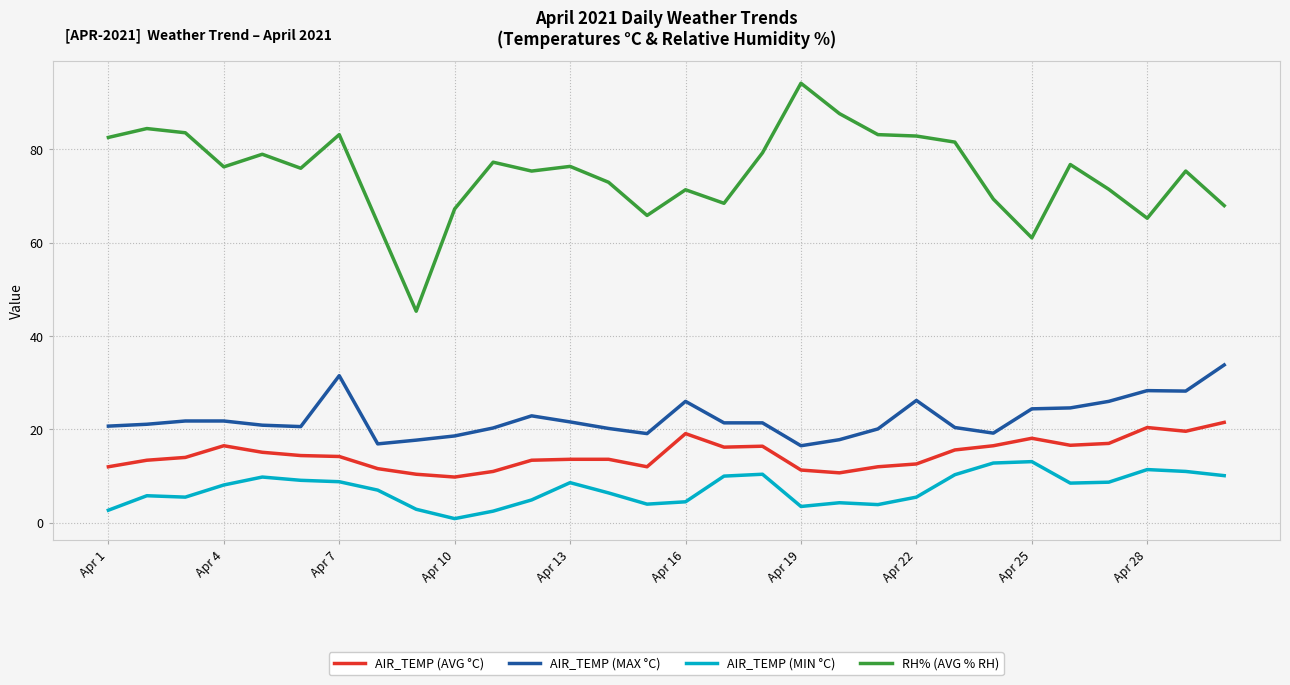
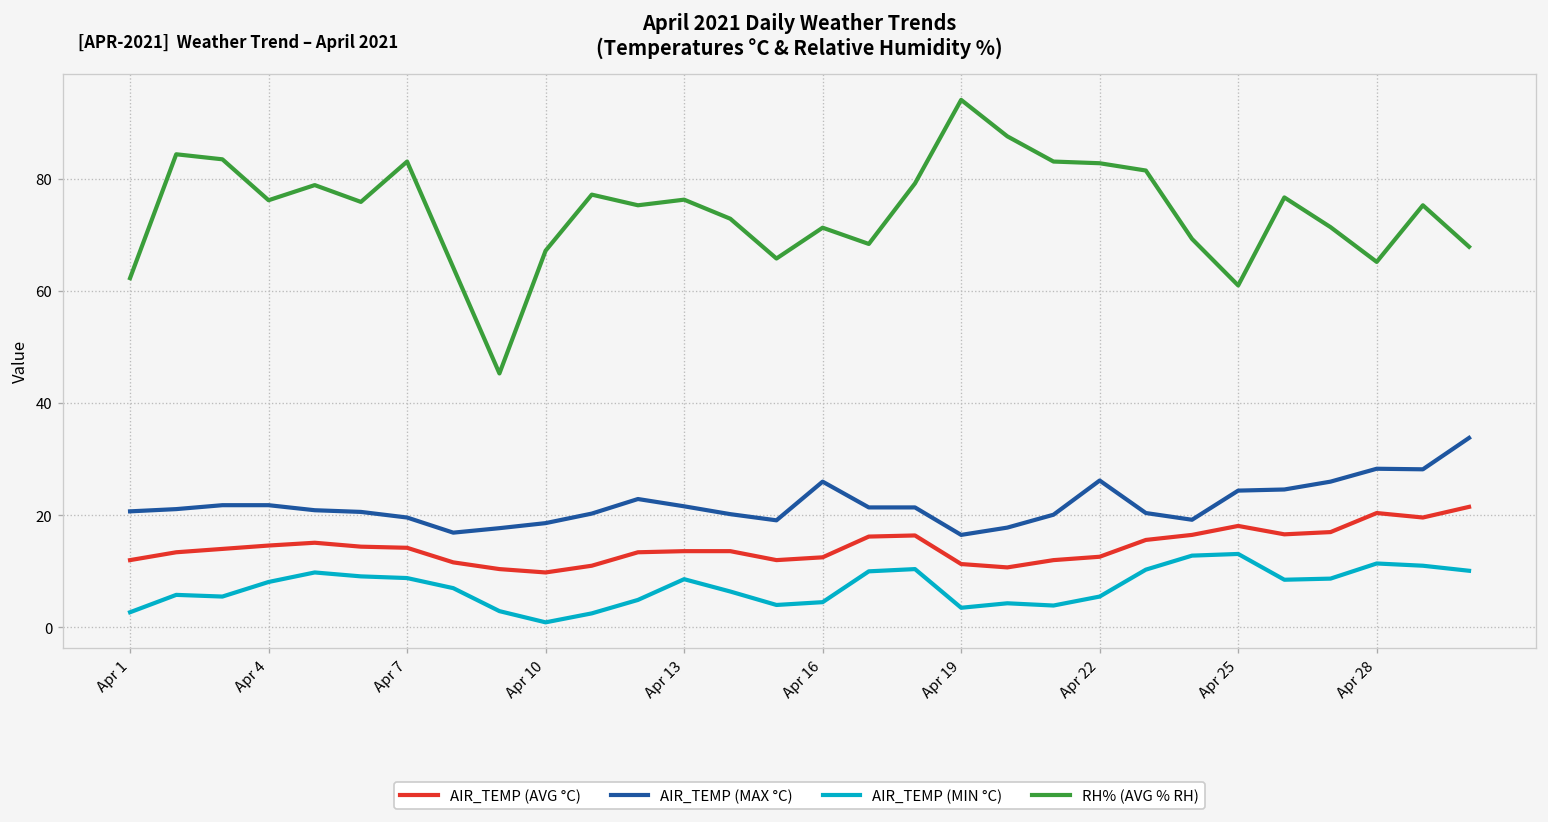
  {
    "AIR_TEMP (AVG °C)": {
      "Apr 1": 12,
-     "Apr 4": 17,
+     "Apr 4": 15,
      "Apr 7": 14,
      "Apr 10": 10,
      "Apr 13": 14,
-     "Apr 16": 19,
+     "Apr 16": 13,
      "Apr 19": 11,
      "Apr 22": 13,
      "Apr 25": 18,
      "Apr 28": 20
    },
    "AIR_TEMP (MAX °C)": {
      "Apr 1": 21,
      "Apr 4": 22,
-     "Apr 7": 32,
+     "Apr 7": 20,
      "Apr 10": 19,
      "Apr 13": 22,
      "Apr 16": 26,
      "Apr 19": 17,
      "Apr 22": 26,
      "Apr 25": 24,
      "Apr 28": 28
    },
    "AIR_TEMP (MIN °C)": {
      "Apr 1": 3,
      "Apr 4": 8,
      "Apr 7": 9,
      "Apr 10": 1,
      "Apr 13": 9,
      "Apr 16": 5,
      "Apr 19": 4,
      "Apr 22": 6,
      "Apr 25": 13,
      "Apr 28": 11
    },
    "RH% (AVG % RH)": {
-     "Apr 1": 83,
+     "Apr 1": 62,
      "Apr 4": 76,
      "Apr 7": 83,
      "Apr 10": 67,
      "Apr 13": 76,
      "Apr 16": 71,
      "Apr 19": 94,
      "Apr 22": 83,
      "Apr 25": 61,
      "Apr 28": 65
    }
  }
